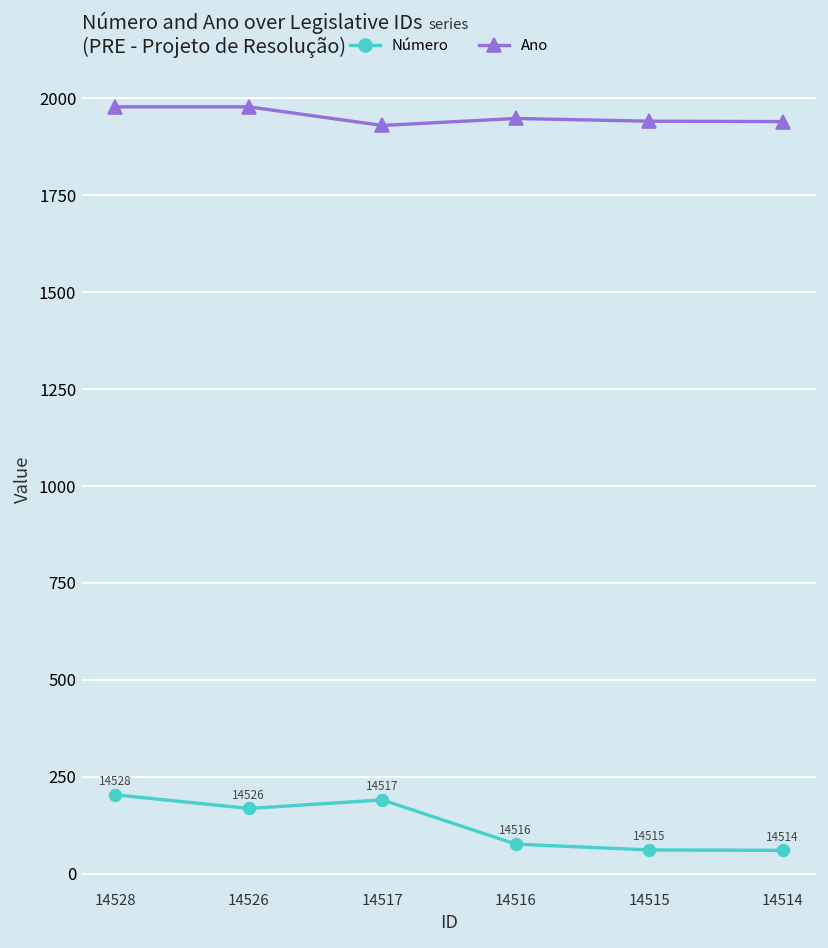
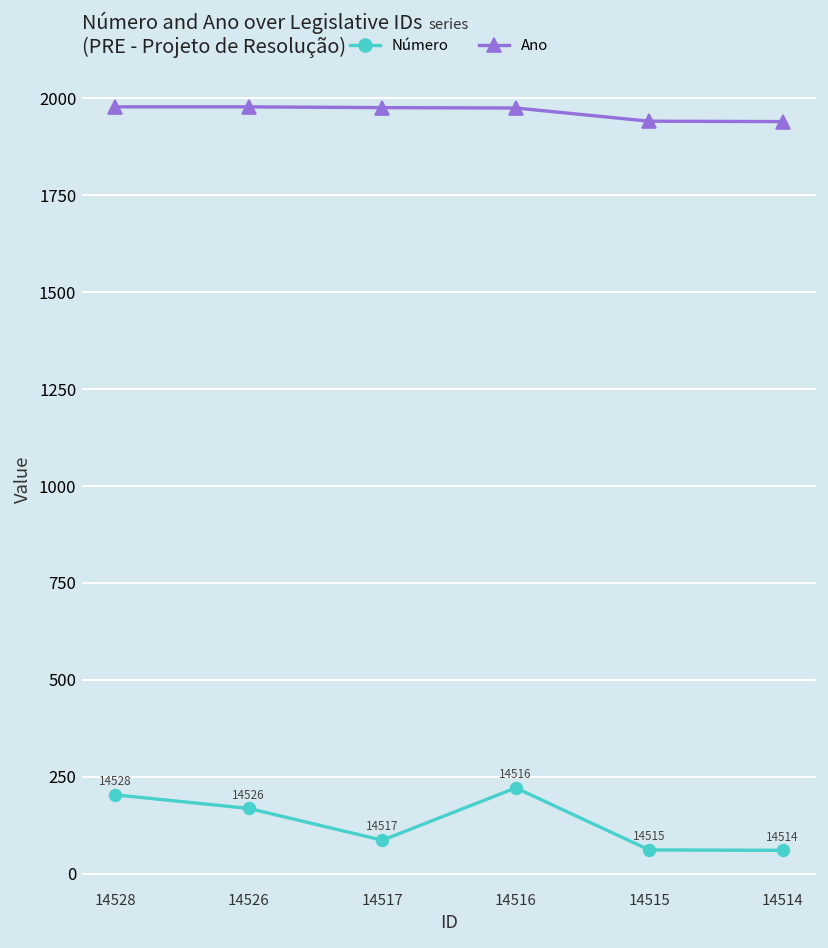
  {
    "Número": {
-     "14517": 190,
-     "14516": 80
+     "14517": 90,
+     "14516": 220
    },
    "Ano": {
      "14528": 1980,
      "14526": 1980,
-     "14517": 1930,
-     "14516": 1950,
+     "14517": 1980,
+     "14516": 1970,
      "14515": 1940,
      "14514": 1940
    }
  }
